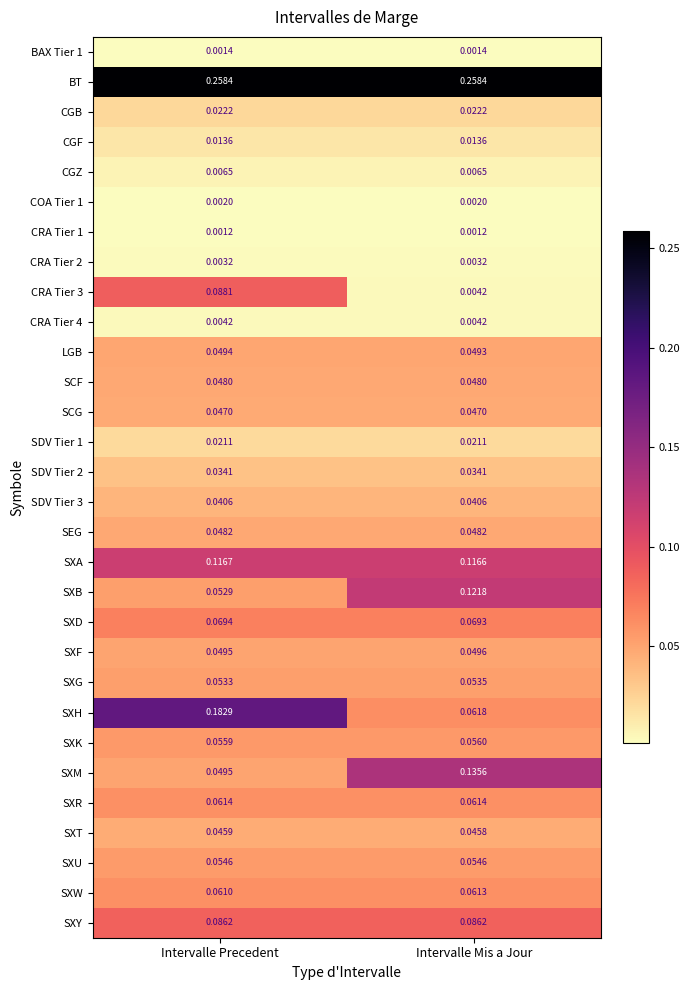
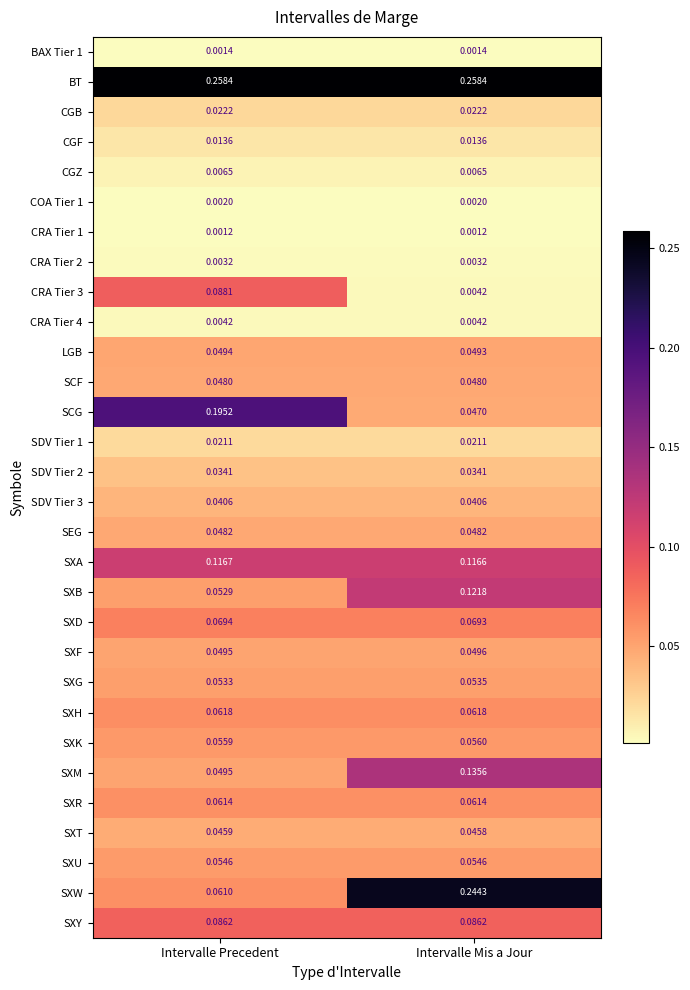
  {
    "BAX Tier 1": {
      "Intervalle Precedent": 0.0014,
      "Intervalle Mis a Jour": 0.0014
    },
    "BT": {
      "Intervalle Precedent": 0.2584,
      "Intervalle Mis a Jour": 0.2584
    },
    "CGB": {
      "Intervalle Precedent": 0.0222,
      "Intervalle Mis a Jour": 0.0222
    },
    "CGF": {
      "Intervalle Precedent": 0.0136,
      "Intervalle Mis a Jour": 0.0136
    },
    "CGZ": {
      "Intervalle Precedent": 0.0065,
      "Intervalle Mis a Jour": 0.0065
    },
    "COA Tier 1": {
      "Intervalle Precedent": 0.0020,
      "Intervalle Mis a Jour": 0.0020
    },
    "CRA Tier 1": {
      "Intervalle Precedent": 0.0012,
      "Intervalle Mis a Jour": 0.0012
    },
    "CRA Tier 2": {
      "Intervalle Precedent": 0.0032,
      "Intervalle Mis a Jour": 0.0032
    },
    "CRA Tier 3": {
      "Intervalle Precedent": 0.0881,
      "Intervalle Mis a Jour": 0.0042
    },
    "CRA Tier 4": {
      "Intervalle Precedent": 0.0042,
      "Intervalle Mis a Jour": 0.0042
    },
    "LGB": {
      "Intervalle Precedent": 0.0494,
      "Intervalle Mis a Jour": 0.0493
    },
    "SCF": {
      "Intervalle Precedent": 0.0480,
      "Intervalle Mis a Jour": 0.0480
    },
    "SCG": {
-     "Intervalle Precedent": 0.0470,
+     "Intervalle Precedent": 0.1952,
      "Intervalle Mis a Jour": 0.0470
    },
    "SDV Tier 1": {
      "Intervalle Precedent": 0.0211,
      "Intervalle Mis a Jour": 0.0211
    },
    "SDV Tier 2": {
      "Intervalle Precedent": 0.0341,
      "Intervalle Mis a Jour": 0.0341
    },
    "SDV Tier 3": {
      "Intervalle Precedent": 0.0406,
      "Intervalle Mis a Jour": 0.0406
    },
    "SEG": {
      "Intervalle Precedent": 0.0482,
      "Intervalle Mis a Jour": 0.0482
    },
    "SXA": {
      "Intervalle Precedent": 0.1167,
      "Intervalle Mis a Jour": 0.1166
    },
    "SXB": {
      "Intervalle Precedent": 0.0529,
      "Intervalle Mis a Jour": 0.1218
    },
    "SXD": {
      "Intervalle Precedent": 0.0694,
      "Intervalle Mis a Jour": 0.0693
    },
    "SXF": {
      "Intervalle Precedent": 0.0495,
      "Intervalle Mis a Jour": 0.0496
    },
    "SXG": {
      "Intervalle Precedent": 0.0533,
      "Intervalle Mis a Jour": 0.0535
    },
    "SXH": {
-     "Intervalle Precedent": 0.1829,
+     "Intervalle Precedent": 0.0618,
      "Intervalle Mis a Jour": 0.0618
    },
    "SXK": {
      "Intervalle Precedent": 0.0559,
      "Intervalle Mis a Jour": 0.0560
    },
    "SXM": {
      "Intervalle Precedent": 0.0495,
      "Intervalle Mis a Jour": 0.1356
    },
    "SXR": {
      "Intervalle Precedent": 0.0614,
      "Intervalle Mis a Jour": 0.0614
    },
    "SXT": {
      "Intervalle Precedent": 0.0459,
      "Intervalle Mis a Jour": 0.0458
    },
    "SXU": {
      "Intervalle Precedent": 0.0546,
      "Intervalle Mis a Jour": 0.0546
    },
    "SXW": {
      "Intervalle Precedent": 0.0610,
-     "Intervalle Mis a Jour": 0.0613
+     "Intervalle Mis a Jour": 0.2443
    },
    "SXY": {
      "Intervalle Precedent": 0.0862,
      "Intervalle Mis a Jour": 0.0862
    }
  }
